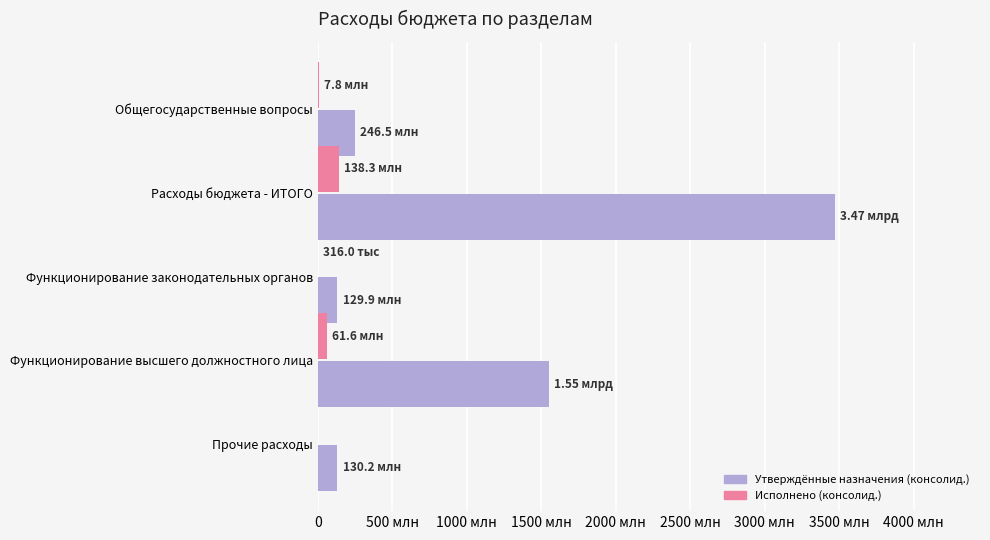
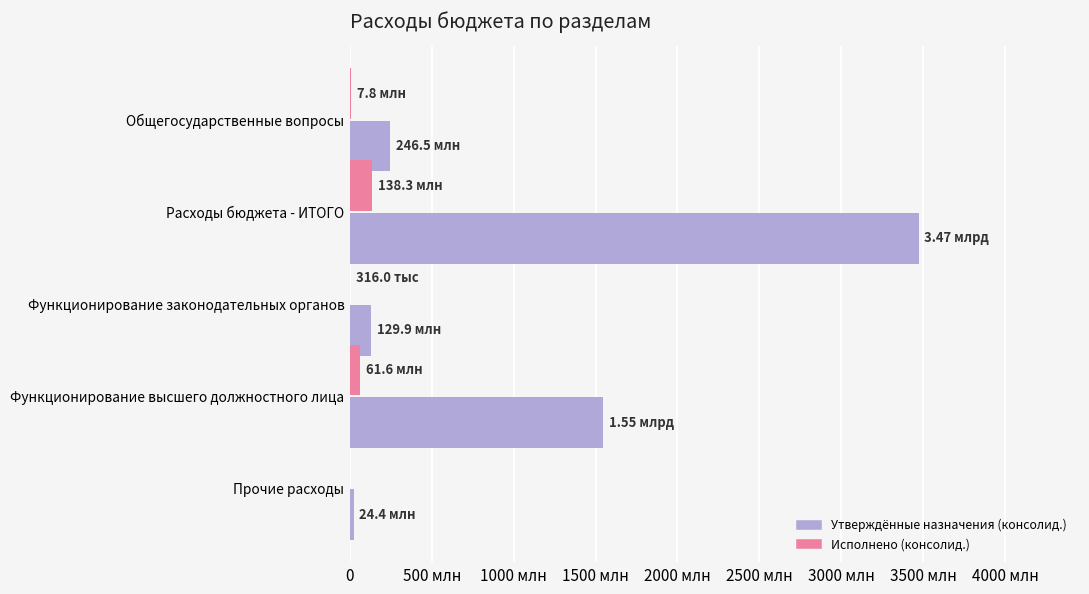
  {
    "Утверждённые назначения (консолид.)": {
-     "Прочие расходы": "130.2"
+     "Прочие расходы": "24.4"
    },
    "Исполнено (консолид.)": {
      "Прочие расходы": "0 млн"
    }
  }
